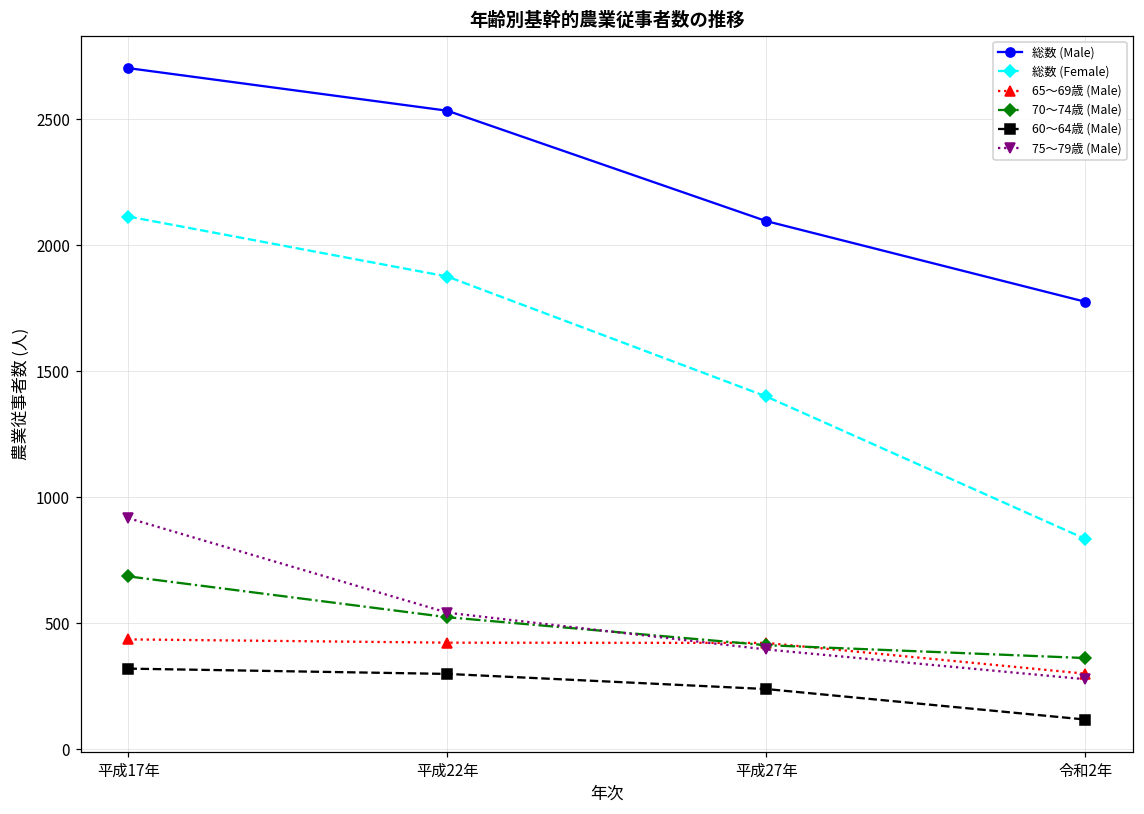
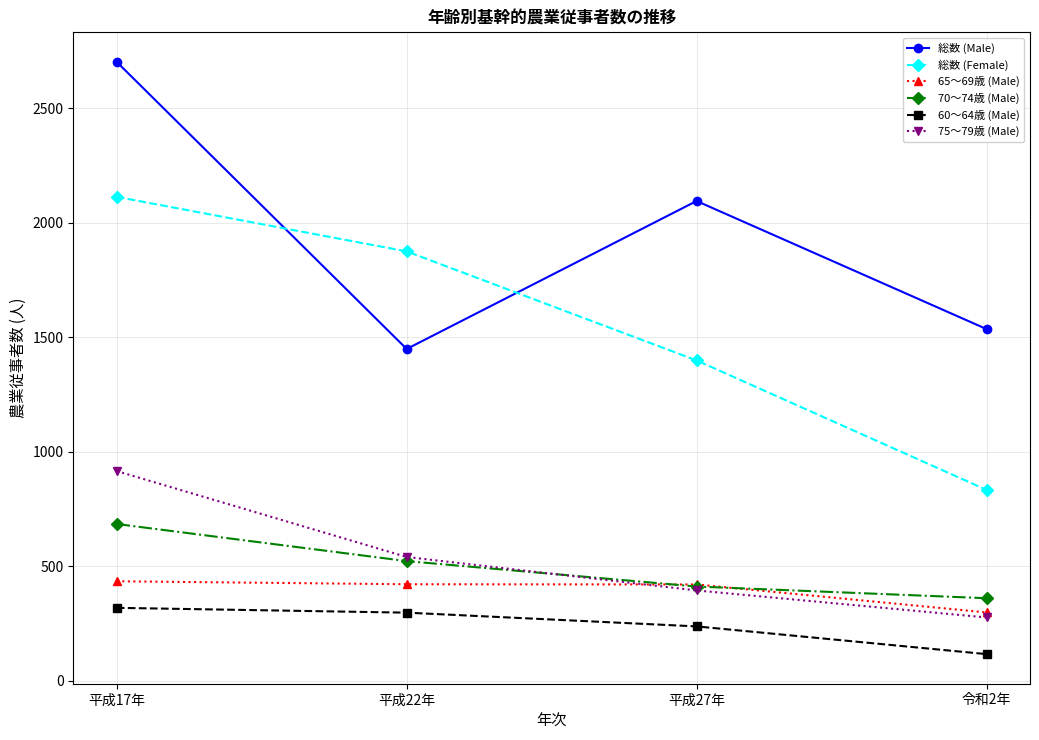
  {
    "総数 (Male)": {
      "平成17年": 2700,
-     "平成22年": 2530,
+     "平成22年": 1450,
      "平成27年": 2100,
-     "令和2年": 1780
+     "令和2年": 1540
    },
    "総数 (Female)": {
      "平成17年": 2110,
      "平成22年": 1880,
      "平成27年": 1400,
      "令和2年": 830
    },
    "65～69歳 (Male)": {
      "平成17年": 440,
      "平成22年": 420,
      "令和2年": 300
    },
    "70～74歳 (Male)": {
      "平成17年": 690,
      "平成22年": 520,
      "令和2年": 360
    },
    "60～64歳 (Male)": {
      "平成17年": 320,
      "平成22年": 300,
      "平成27年": 240,
      "令和2年": 120
    },
    "75～79歳 (Male)": {
      "平成17年": 920,
      "平成22年": 540,
      "平成27年": 400,
      "令和2年": 280
    }
  }
